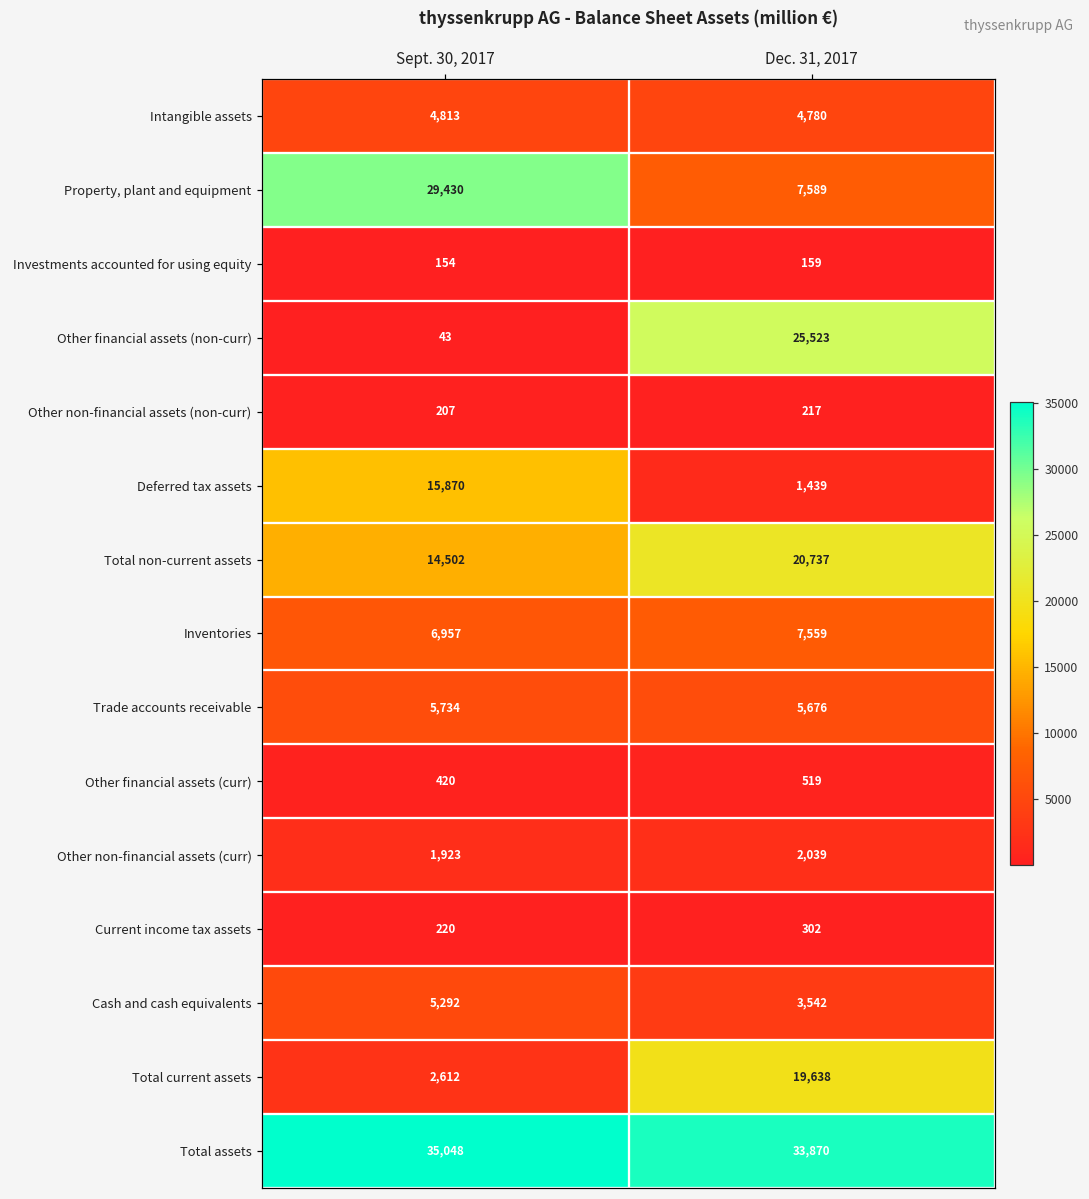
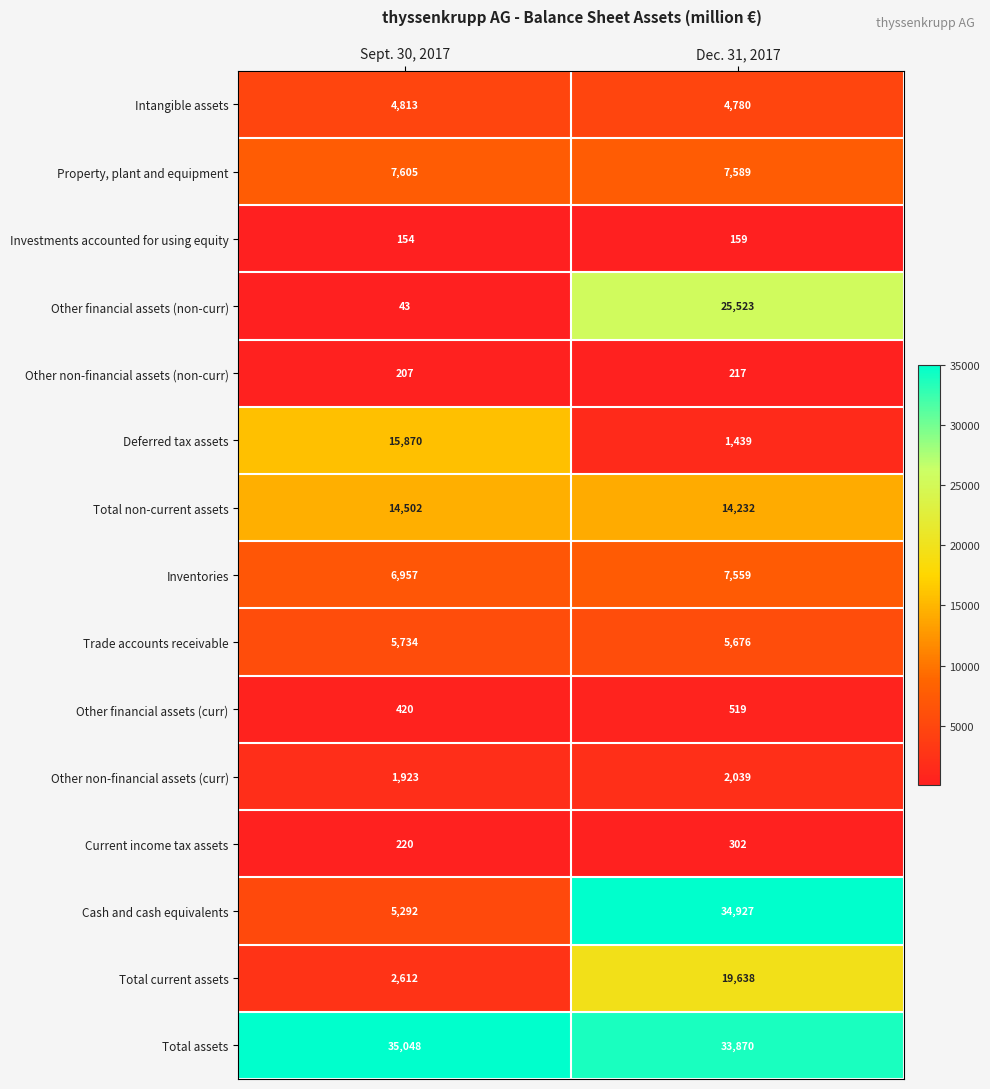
  {
    "Intangible assets": {
      "Sept. 30, 2017": "4,813",
      "Dec. 31, 2017": "4,780"
    },
    "Property, plant and equipment": {
-     "Sept. 30, 2017": "29,430",
+     "Sept. 30, 2017": "7,605",
      "Dec. 31, 2017": "7,589"
    },
    "Investments accounted for using equity": {
      "Sept. 30, 2017": "154",
      "Dec. 31, 2017": "159"
    },
    "Other financial assets (non-curr)": {
      "Sept. 30, 2017": "43",
      "Dec. 31, 2017": "25,523"
    },
    "Other non-financial assets (non-curr)": {
      "Sept. 30, 2017": "207",
      "Dec. 31, 2017": "217"
    },
    "Deferred tax assets": {
      "Sept. 30, 2017": "15,870",
      "Dec. 31, 2017": "1,439"
    },
    "Total non-current assets": {
      "Sept. 30, 2017": "14,502",
-     "Dec. 31, 2017": "20,737"
+     "Dec. 31, 2017": "14,232"
    },
    "Inventories": {
      "Sept. 30, 2017": "6,957",
      "Dec. 31, 2017": "7,559"
    },
    "Trade accounts receivable": {
      "Sept. 30, 2017": "5,734",
      "Dec. 31, 2017": "5,676"
    },
    "Other financial assets (curr)": {
      "Sept. 30, 2017": "420",
      "Dec. 31, 2017": "519"
    },
    "Other non-financial assets (curr)": {
      "Sept. 30, 2017": "1,923",
      "Dec. 31, 2017": "2,039"
    },
    "Current income tax assets": {
      "Sept. 30, 2017": "220",
      "Dec. 31, 2017": "302"
    },
    "Cash and cash equivalents": {
      "Sept. 30, 2017": "5,292",
-     "Dec. 31, 2017": "3,542"
+     "Dec. 31, 2017": "34,927"
    },
    "Total current assets": {
      "Sept. 30, 2017": "2,612",
      "Dec. 31, 2017": "19,638"
    },
    "Total assets": {
      "Sept. 30, 2017": "35,048",
      "Dec. 31, 2017": "33,870"
    }
  }
